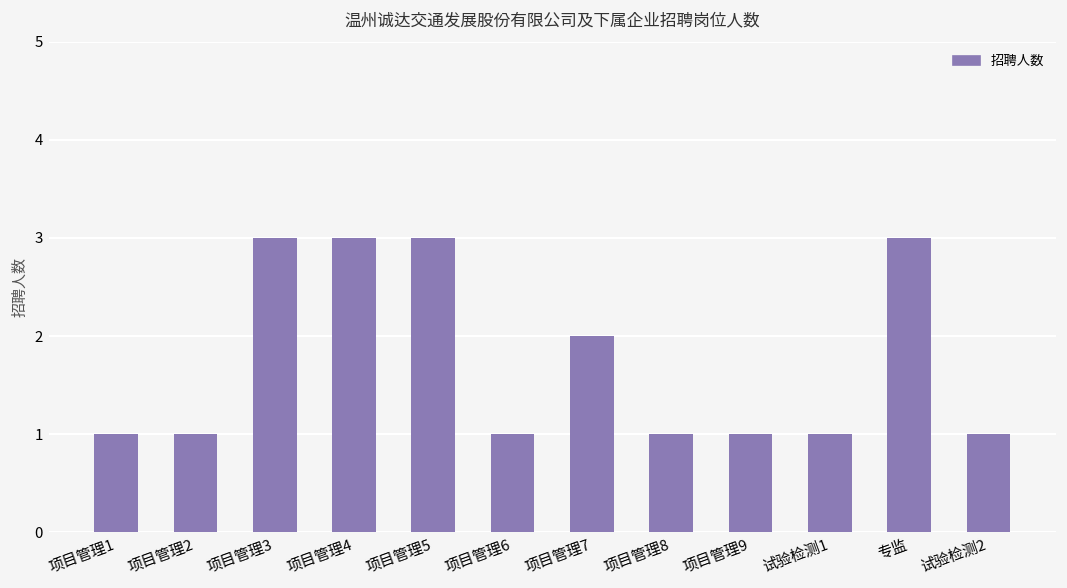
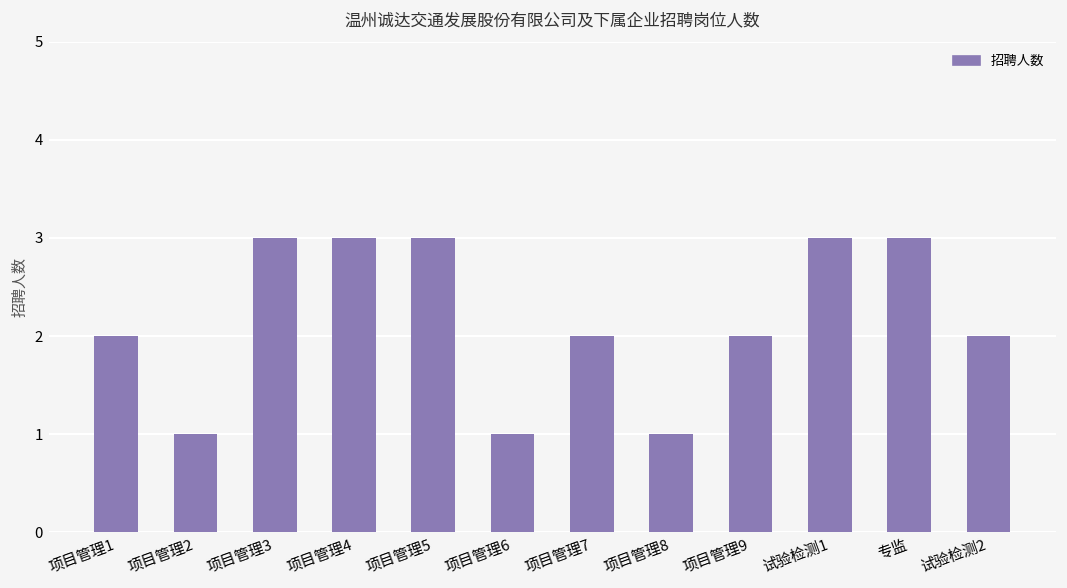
  {
-   "项目管理1": 1,
+   "项目管理1": 2,
    "项目管理2": 1,
    "项目管理3": 3,
    "项目管理4": 3,
    "项目管理5": 3,
    "项目管理6": 1,
    "项目管理7": 2,
    "项目管理8": 1,
-   "项目管理9": 1,
-   "试验检测1": 1,
+   "项目管理9": 2,
+   "试验检测1": 3,
    "专监": 3,
-   "试验检测2": 1
+   "试验检测2": 2
  }
